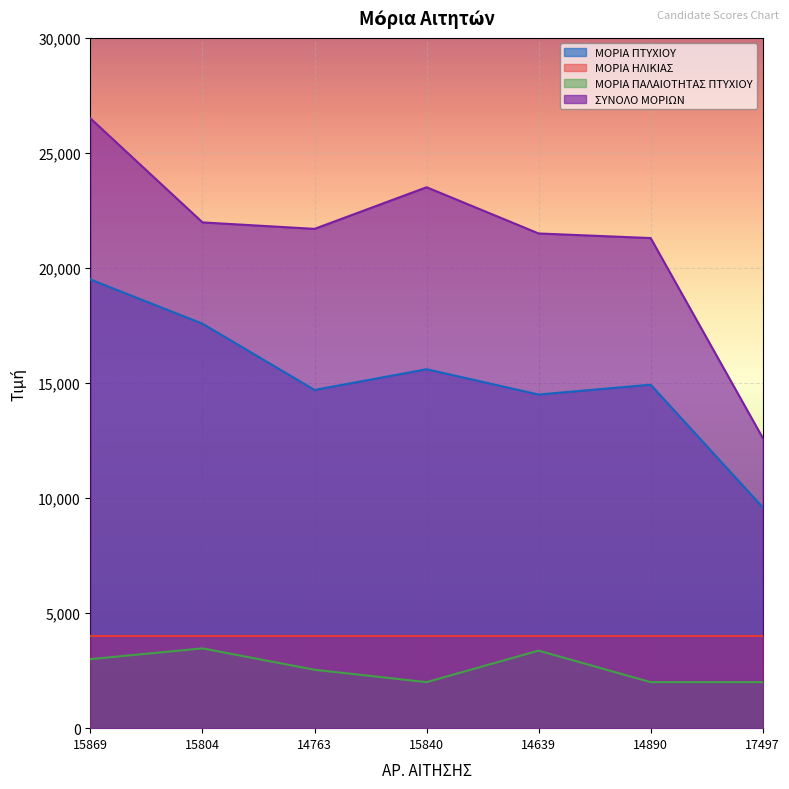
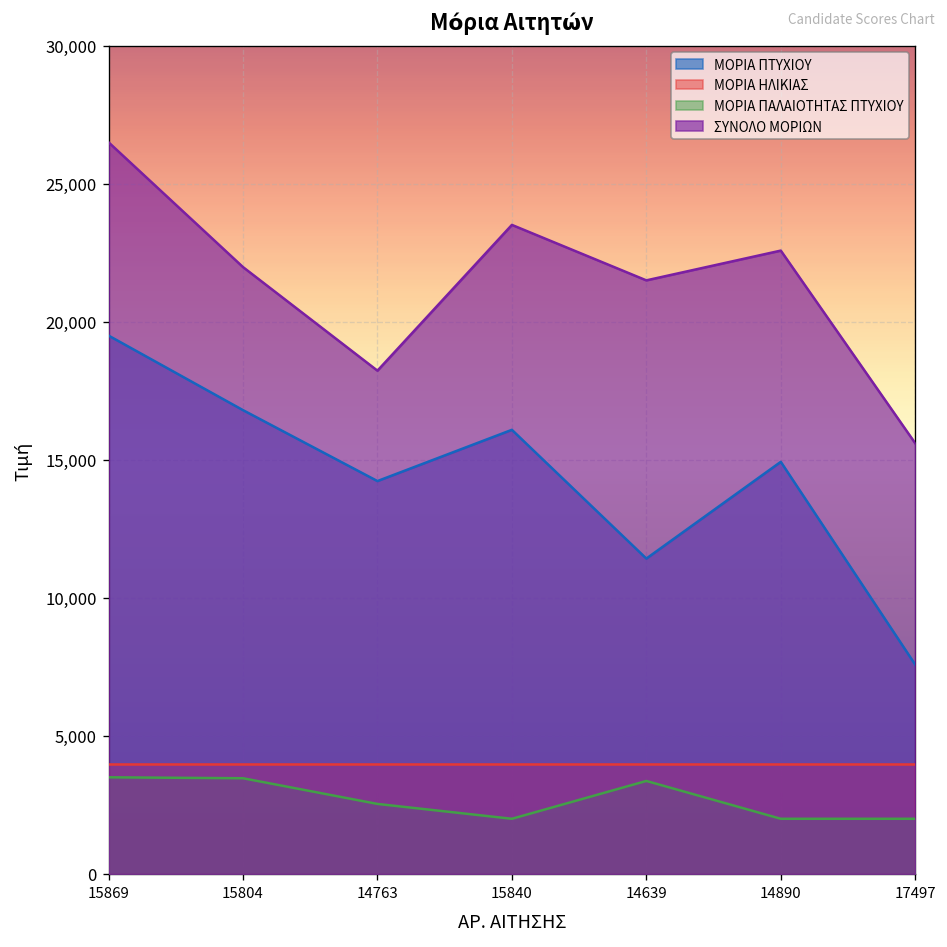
  {
    "ΜΟΡΙΑ ΠΤΥΧΙΟΥ": {
      "15869": "19,500",
-     "15804": "17,600",
-     "14763": "14,700",
-     "15840": "15,600",
-     "14639": "14,500",
+     "15804": "16,800",
+     "14763": "14,200",
+     "15840": "16,100",
+     "14639": "11,400",
      "14890": "14,900",
-     "17497": "9,600"
+     "17497": "7,600"
    },
    "ΜΟΡΙΑ ΗΛΙΚΙΑΣ": {
      "15869": "4,000",
      "15804": "4,000",
      "14763": "4,000",
      "15840": "4,000",
      "14639": "4,000",
      "14890": "4,000",
      "17497": "4,000"
    },
    "ΜΟΡΙΑ ΠΑΛΑΙΟΤΗΤΑΣ ΠΤΥΧΙΟΥ": {
-     "15869": "3,000",
+     "15869": "3,500",
      "15804": "3,500",
      "14763": "2,500",
      "15840": "2,000",
      "14639": "3,400",
      "14890": "2,000",
      "17497": "2,000"
    },
    "ΣΥΝΟΛΟ ΜΟΡΙΩΝ": {
      "15869": "26,500",
      "15804": "22,000",
-     "14763": "21,700",
+     "14763": "18,200",
      "15840": "23,500",
      "14639": "21,500",
-     "14890": "21,300",
-     "17497": "12,600"
+     "14890": "22,600",
+     "17497": "15,600"
    }
  }
